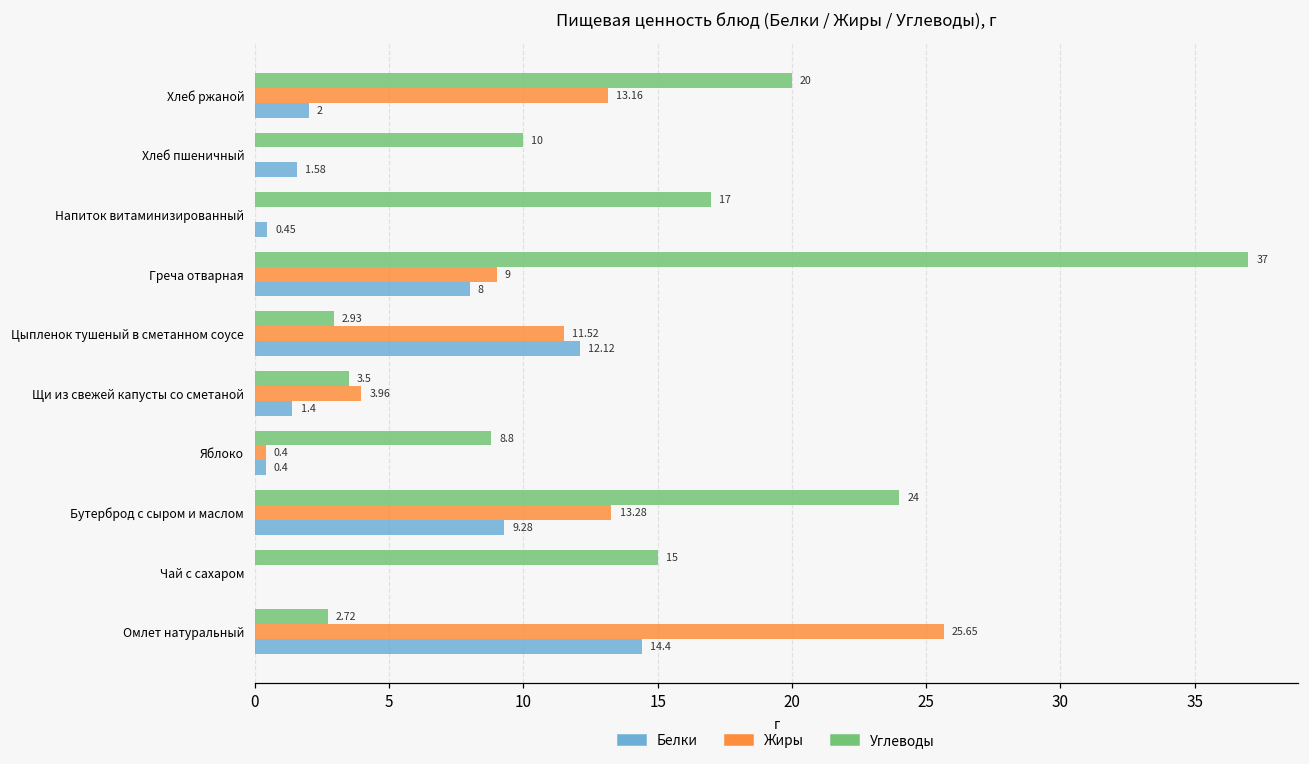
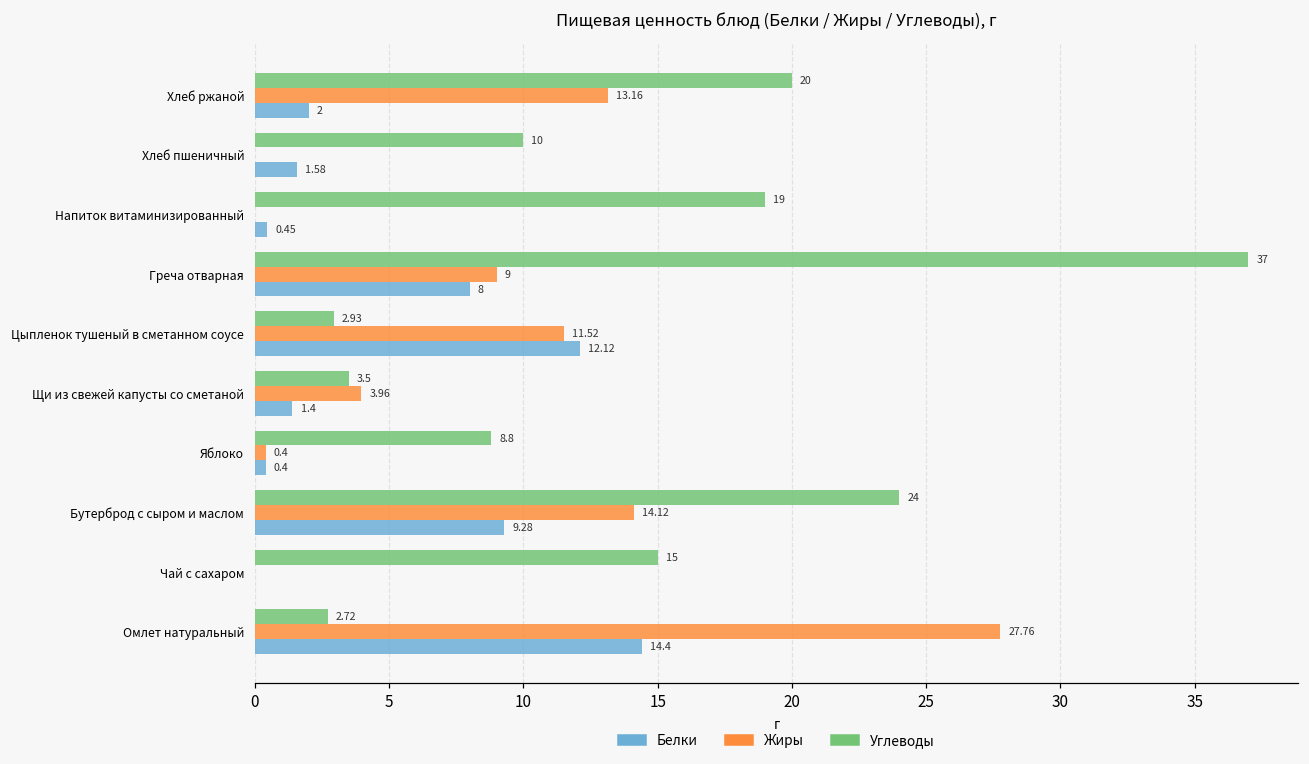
  {
    "Белки": {
      "Хлеб ржаной": 2,
      "Хлеб пшеничный": 1.58,
      "Напиток витаминизированный": 0.45,
      "Греча отварная": 8,
      "Цыпленок тушеный в сметанном соусе": 12.12,
      "Щи из свежей капусты со сметаной": 1.4,
      "Яблоко": 0.4,
      "Бутерброд с сыром и маслом": 9.28,
      "Омлет натуральный": 14.4
    },
    "Жиры": {
      "Хлеб ржаной": 13.16,
      "Греча отварная": 9,
      "Цыпленок тушеный в сметанном соусе": 11.52,
      "Щи из свежей капусты со сметаной": 3.96,
      "Яблоко": 0.4,
-     "Бутерброд с сыром и маслом": 13.28,
-     "Омлет натуральный": 25.65
+     "Бутерброд с сыром и маслом": 14.12,
+     "Омлет натуральный": 27.76
    },
    "Углеводы": {
      "Хлеб ржаной": 20,
      "Хлеб пшеничный": 10,
-     "Напиток витаминизированный": 17,
+     "Напиток витаминизированный": 19,
      "Греча отварная": 37,
      "Цыпленок тушеный в сметанном соусе": 2.93,
      "Щи из свежей капусты со сметаной": 3.5,
      "Яблоко": 8.8,
      "Бутерброд с сыром и маслом": 24,
      "Чай с сахаром": 15,
      "Омлет натуральный": 2.72
    }
  }
